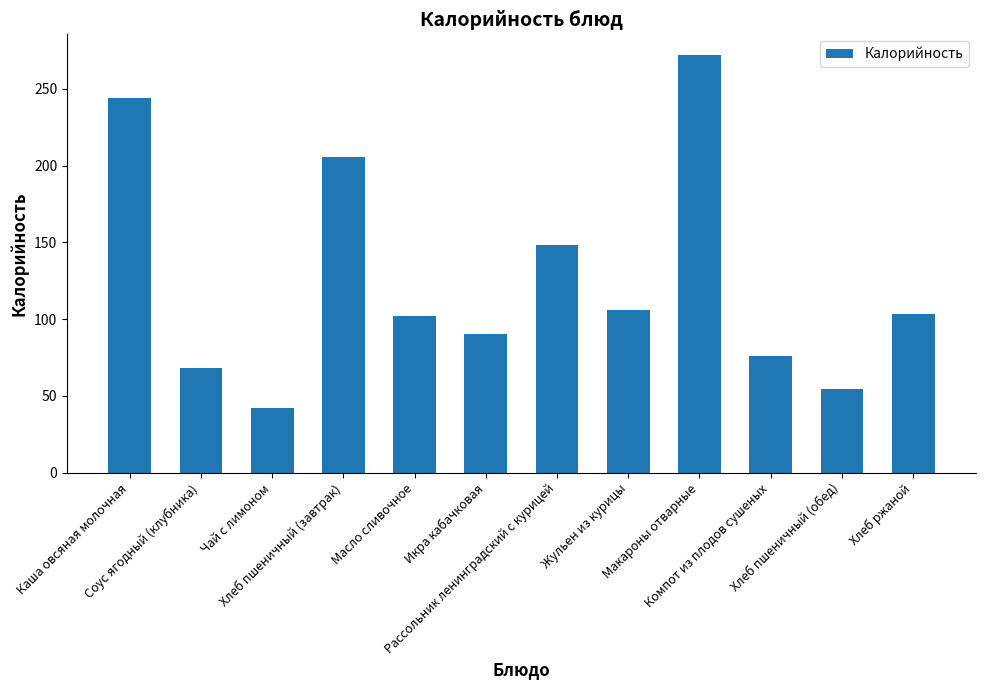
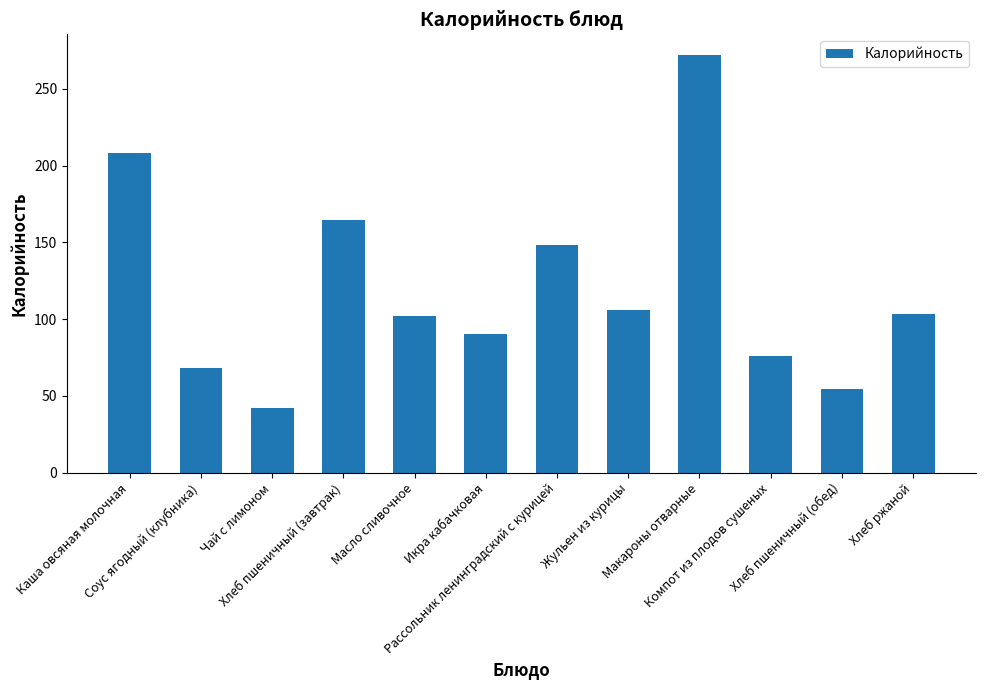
  {
-   "Каша овсяная молочная": 244,
+   "Каша овсяная молочная": 208,
    "Соус ягодный (клубника)": 68,
    "Чай с лимоном": 42,
-   "Хлеб пшеничный (завтрак)": 205,
+   "Хлеб пшеничный (завтрак)": 164,
    "Масло сливочное": 102,
    "Икра кабачковая": 90,
    "Рассольник ленинградский с курицей": 148,
    "Жульен из курицы": 106,
    "Макароны отварные": 272,
    "Компот из плодов сушеных": 76,
    "Хлеб пшеничный (обед)": 55,
    "Хлеб ржаной": 104
  }
